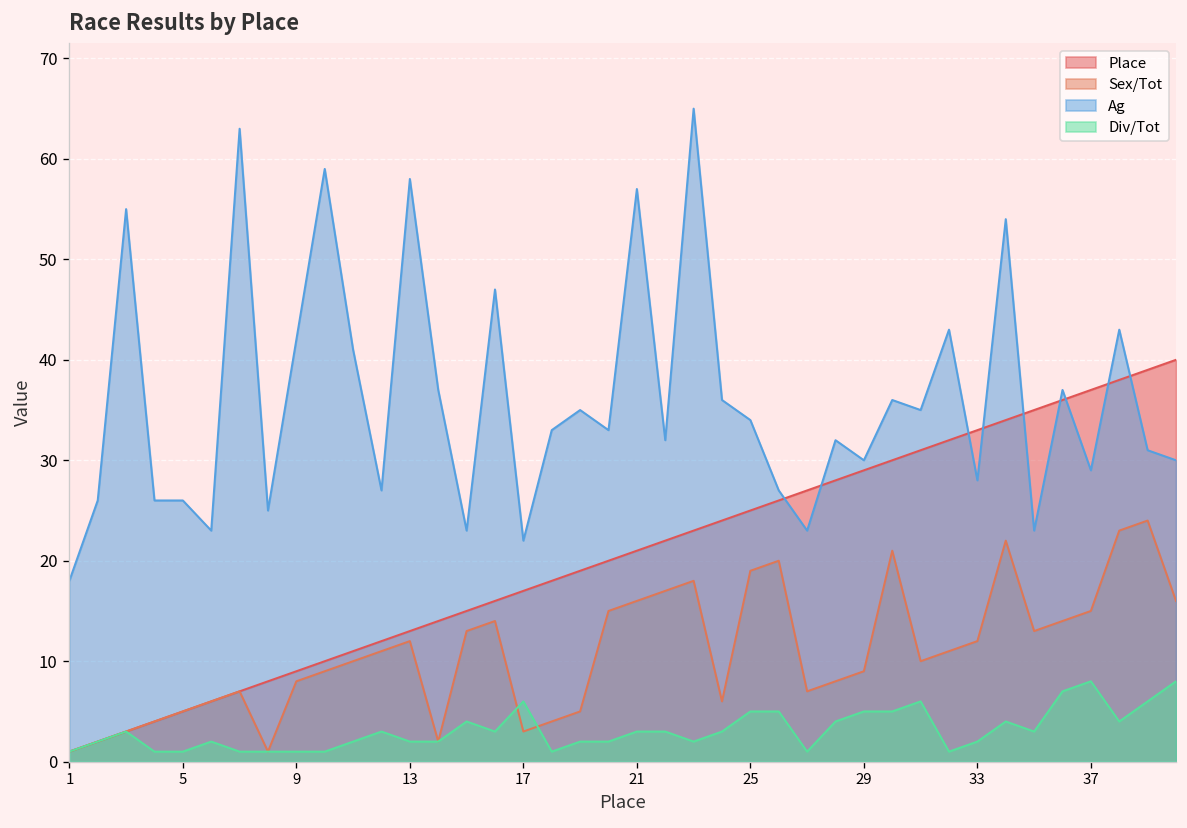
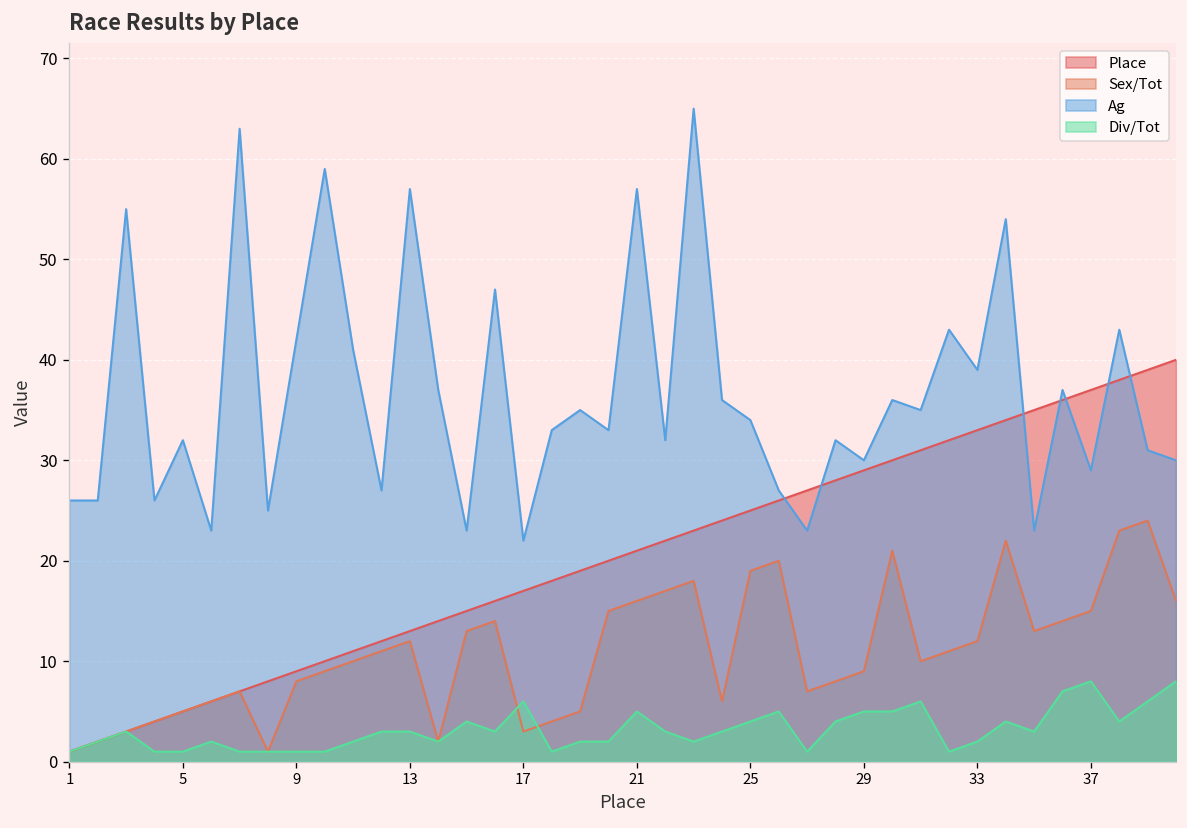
  {
    "Ag": {
-     "1": 18,
-     "5": 26,
+     "1": 26,
+     "5": 32,
      "9": 42,
-     "13": 58,
+     "13": 57,
      "17": 22,
      "21": 57,
      "25": 34,
      "29": 30,
-     "33": 28,
+     "33": 39,
      "37": 29
    },
    "Div/Tot": {
      "5": 1,
      "9": 1,
-     "13": 2,
+     "13": 3,
      "17": 6,
-     "21": 3,
-     "25": 5,
+     "21": 5,
+     "25": 4,
      "29": 5,
      "33": 2,
      "37": 8
    }
  }
